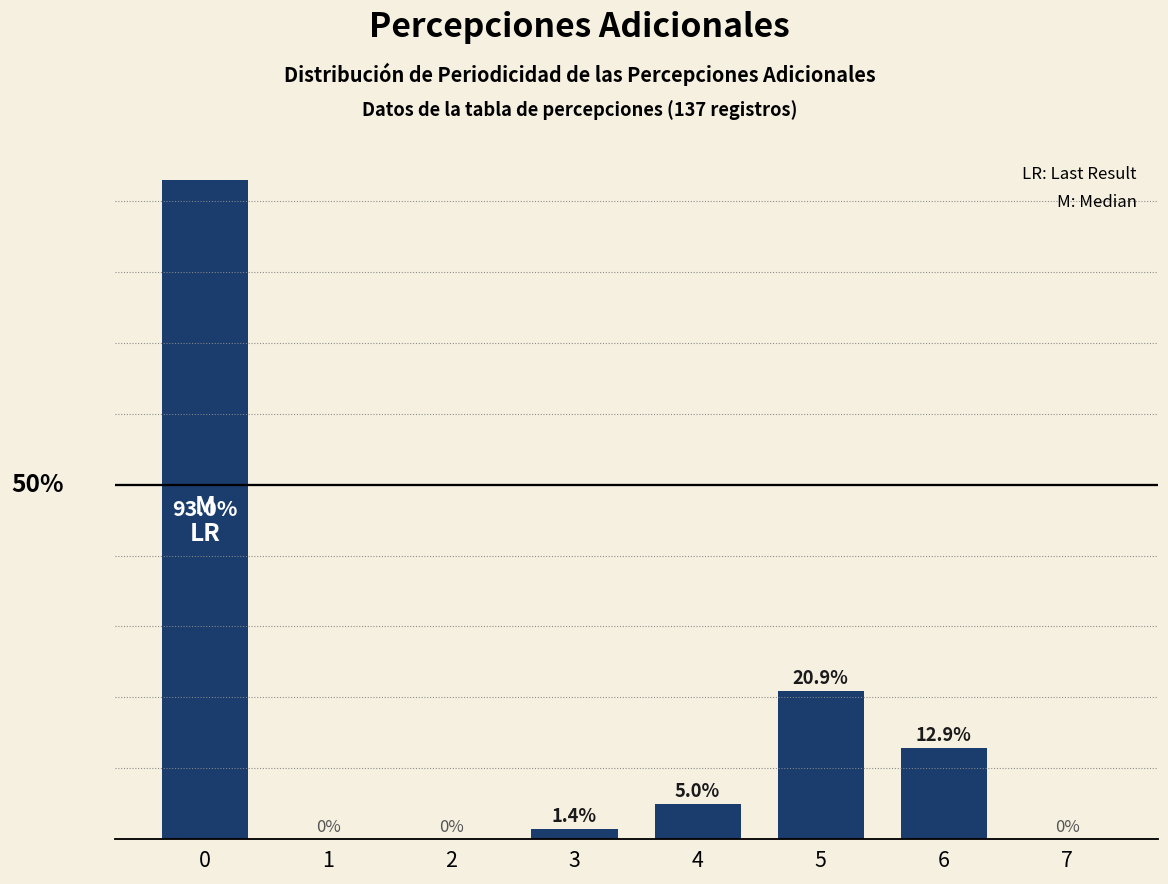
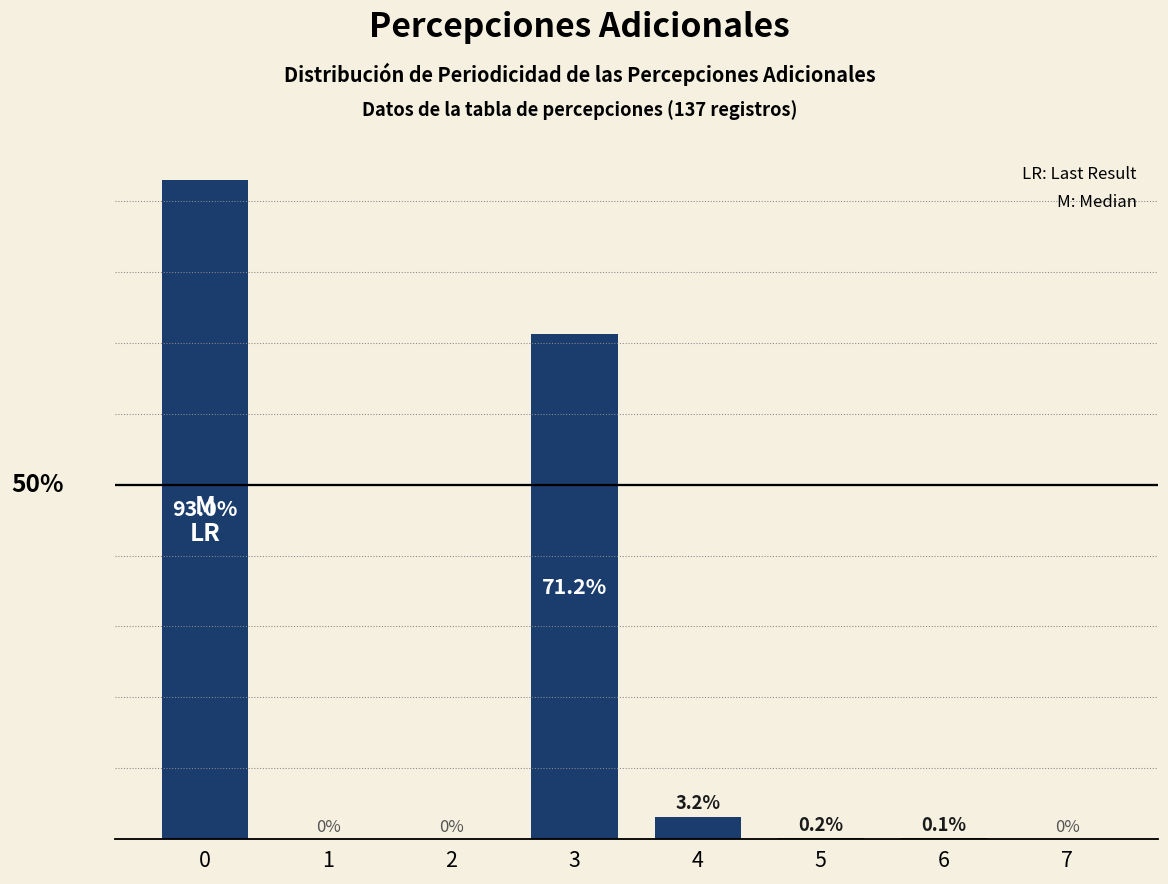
  {
    "1": "0%",
    "2": "0%",
-   "3": "1.4%",
-   "4": "5.0%",
-   "5": "20.9%",
-   "6": "12.9%",
+   "3": "71.2%",
+   "4": "3.2%",
+   "5": "0.2%",
+   "6": "0.1%",
    "7": "0%"
  }
